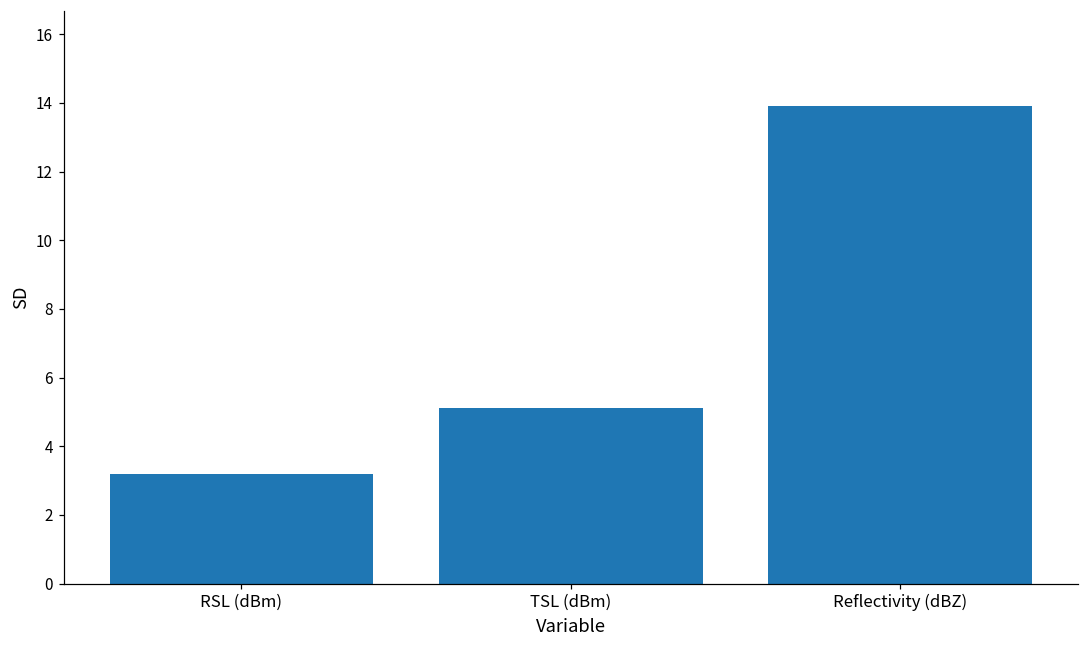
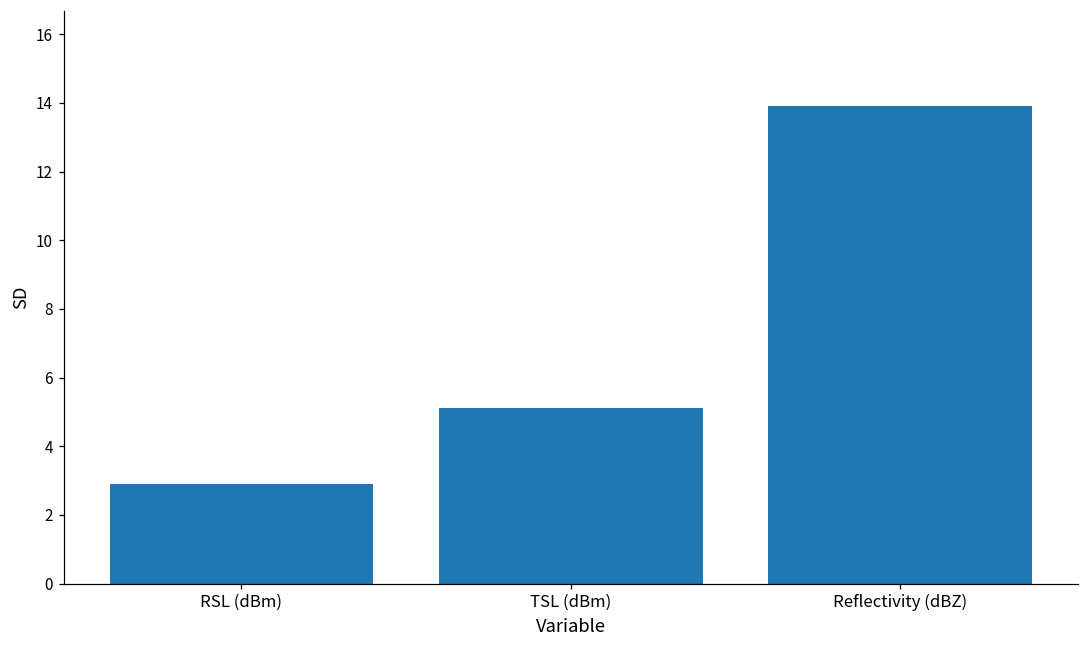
  {
-   "RSL (dBm)": 3.2,
+   "RSL (dBm)": 2.9,
    "TSL (dBm)": 5.1,
    "Reflectivity (dBZ)": 13.9
  }
